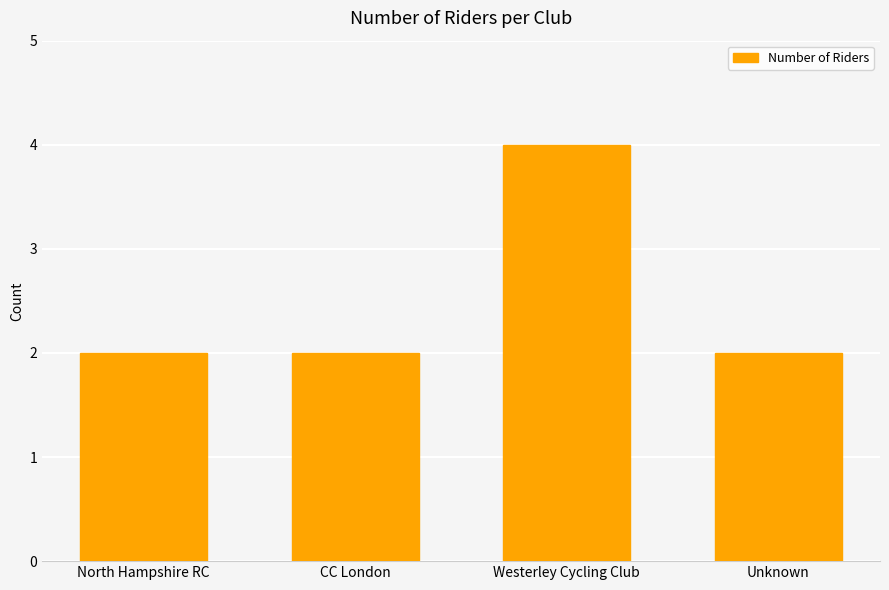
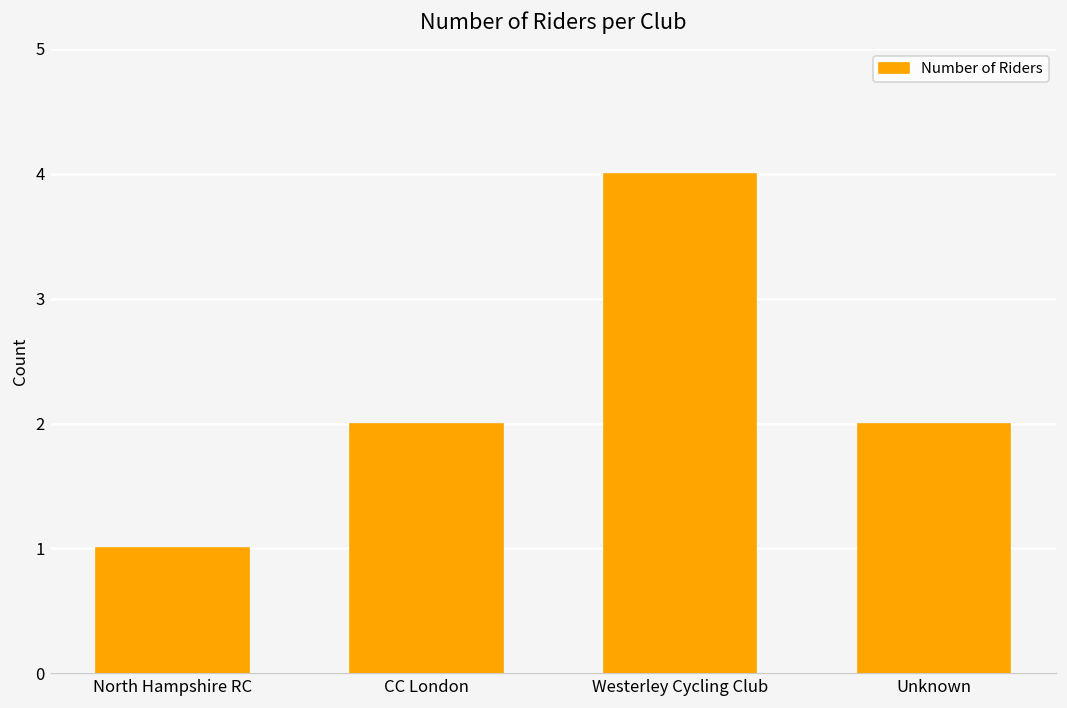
  {
-   "North Hampshire RC": 2,
+   "North Hampshire RC": 1,
    "CC London": 2,
    "Westerley Cycling Club": 4,
    "Unknown": 2
  }
